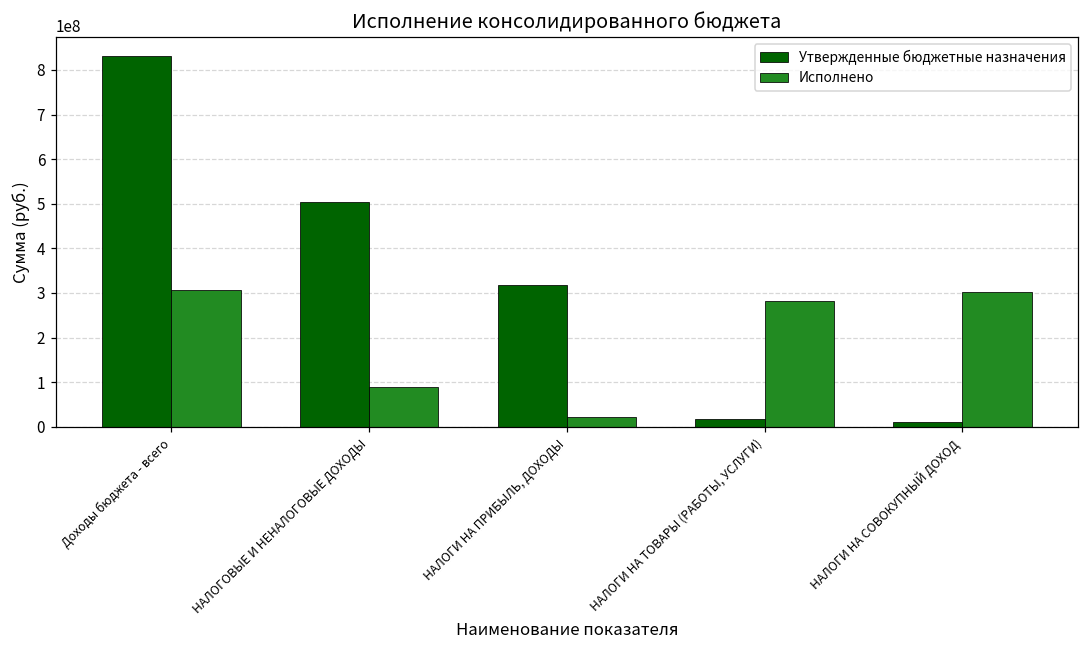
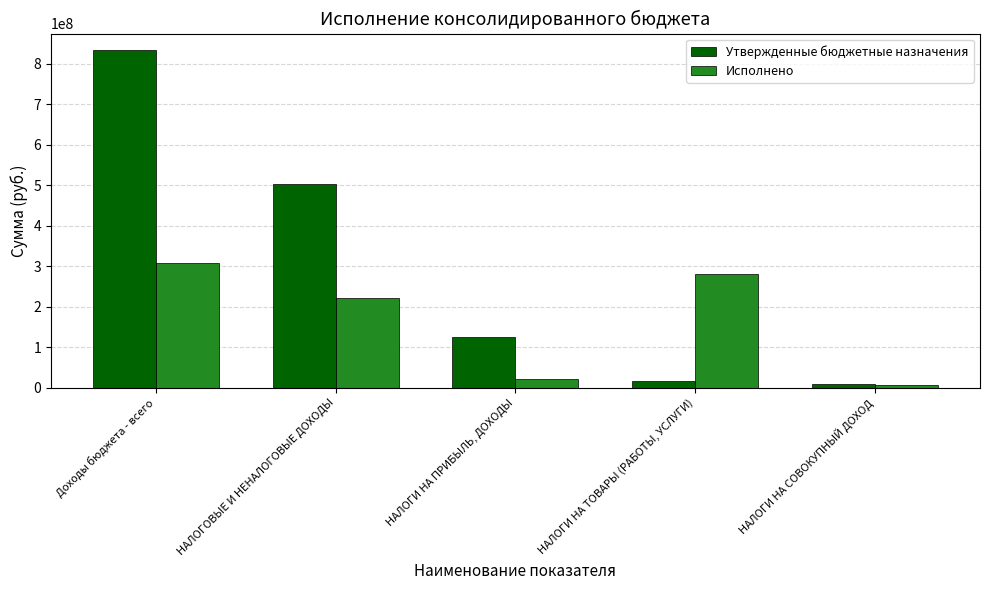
  {
    "Утвержденные бюджетные назначения": {
      "Доходы бюджета - всего": 830000000,
      "НАЛОГОВЫЕ И НЕНАЛОГОВЫЕ ДОХОДЫ": 500000000,
-     "НАЛОГИ НА ПРИБЫЛЬ, ДОХОДЫ": 320000000,
+     "НАЛОГИ НА ПРИБЫЛЬ, ДОХОДЫ": 130000000,
      "НАЛОГИ НА ТОВАРЫ (РАБОТЫ, УСЛУГИ)": 20000000,
      "НАЛОГИ НА СОВОКУПНЫЙ ДОХОД": 10000000
    },
    "Исполнено": {
      "Доходы бюджета - всего": 310000000,
-     "НАЛОГОВЫЕ И НЕНАЛОГОВЫЕ ДОХОДЫ": 90000000,
+     "НАЛОГОВЫЕ И НЕНАЛОГОВЫЕ ДОХОДЫ": 220000000,
      "НАЛОГИ НА ПРИБЫЛЬ, ДОХОДЫ": 20000000,
      "НАЛОГИ НА ТОВАРЫ (РАБОТЫ, УСЛУГИ)": 280000000,
-     "НАЛОГИ НА СОВОКУПНЫЙ ДОХОД": 300000000
+     "НАЛОГИ НА СОВОКУПНЫЙ ДОХОД": 10000000
    }
  }
